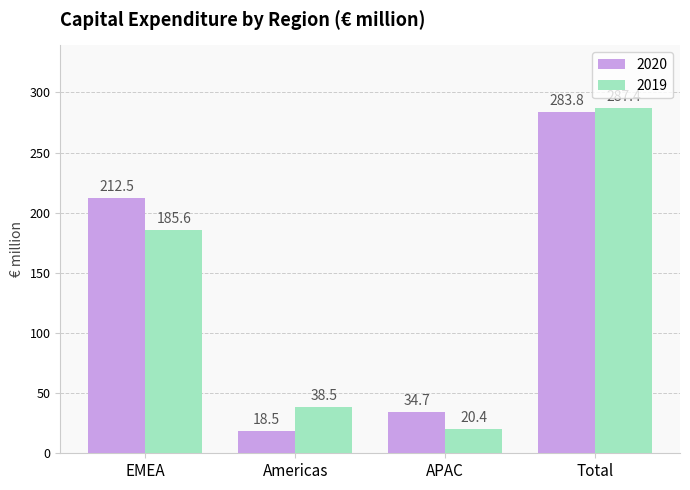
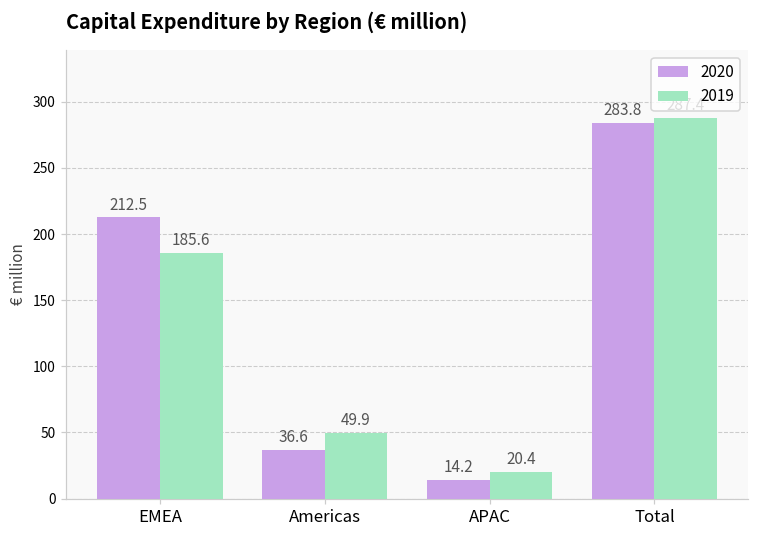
  {
    "2020": {
      "EMEA": 212.5,
-     "Americas": 18.5,
-     "APAC": 34.7,
+     "Americas": 36.6,
+     "APAC": 14.2,
      "Total": 283.8
    },
    "2019": {
      "EMEA": 185.6,
-     "Americas": 38.5,
+     "Americas": 49.9,
      "APAC": 20.4
    }
  }
